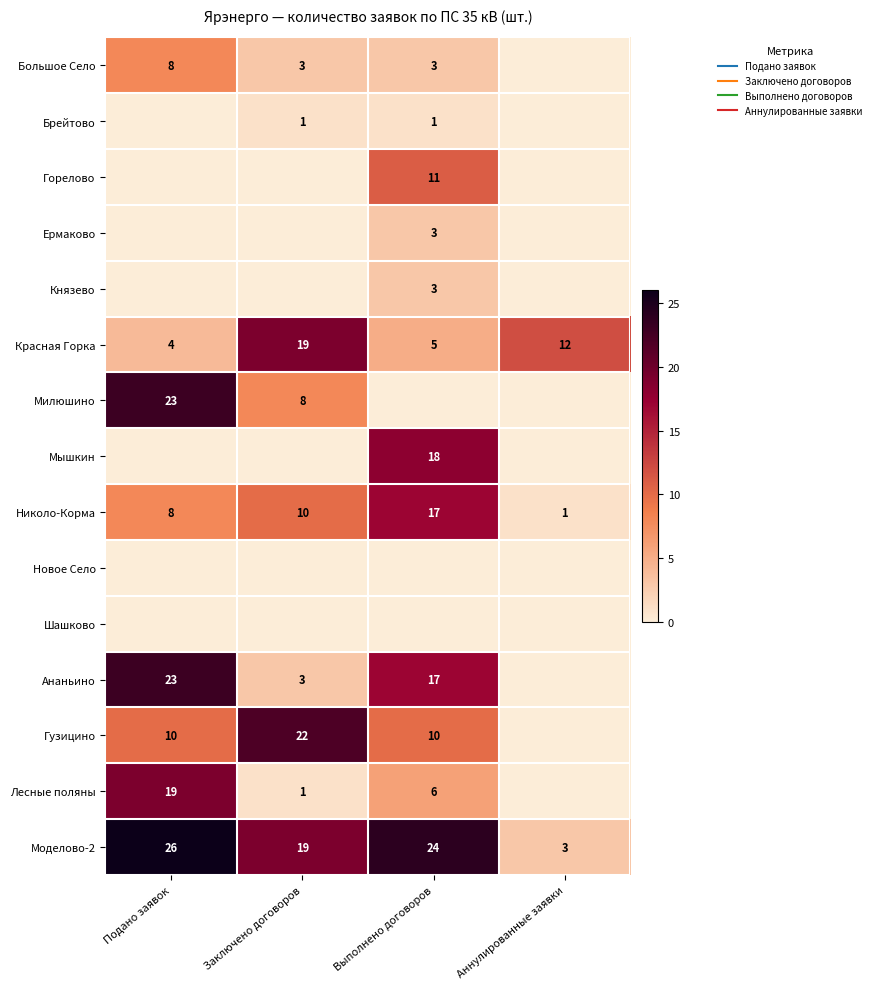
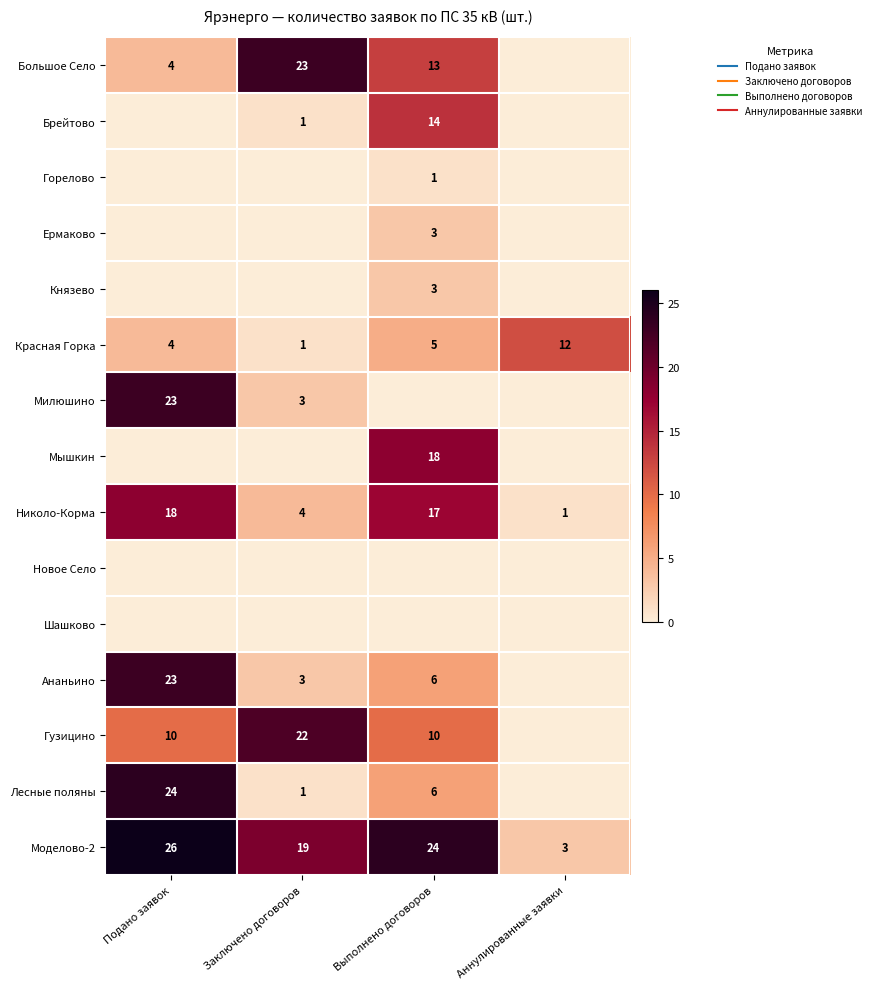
  {
    "Большое Село": {
-     "Подано заявок": 8,
-     "Заключено договоров": 3,
-     "Выполнено договоров": 3
+     "Подано заявок": 4,
+     "Заключено договоров": 23,
+     "Выполнено договоров": 13
    },
    "Брейтово": {
      "Заключено договоров": 1,
-     "Выполнено договоров": 1
+     "Выполнено договоров": 14
    },
    "Горелово": {
-     "Выполнено договоров": 11
+     "Выполнено договоров": 1
    },
    "Ермаково": {
      "Выполнено договоров": 3
    },
    "Князево": {
      "Выполнено договоров": 3
    },
    "Красная Горка": {
      "Подано заявок": 4,
-     "Заключено договоров": 19,
+     "Заключено договоров": 1,
      "Выполнено договоров": 5,
      "Аннулированные заявки": 12
    },
    "Милюшино": {
      "Подано заявок": 23,
-     "Заключено договоров": 8
+     "Заключено договоров": 3
    },
    "Мышкин": {
      "Выполнено договоров": 18
    },
    "Николо-Корма": {
-     "Подано заявок": 8,
-     "Заключено договоров": 10,
+     "Подано заявок": 18,
+     "Заключено договоров": 4,
      "Выполнено договоров": 17,
      "Аннулированные заявки": 1
    },
    "Ананьино": {
      "Подано заявок": 23,
      "Заключено договоров": 3,
-     "Выполнено договоров": 17
+     "Выполнено договоров": 6
    },
    "Гузицино": {
      "Подано заявок": 10,
      "Заключено договоров": 22,
      "Выполнено договоров": 10
    },
    "Лесные поляны": {
-     "Подано заявок": 19,
+     "Подано заявок": 24,
      "Заключено договоров": 1,
      "Выполнено договоров": 6
    },
    "Моделово-2": {
      "Подано заявок": 26,
      "Заключено договоров": 19,
      "Выполнено договоров": 24,
      "Аннулированные заявки": 3
    }
  }
